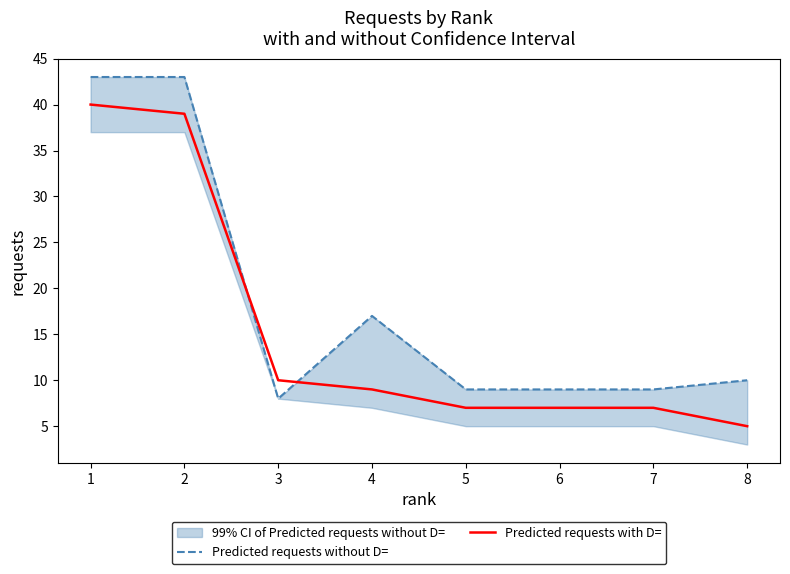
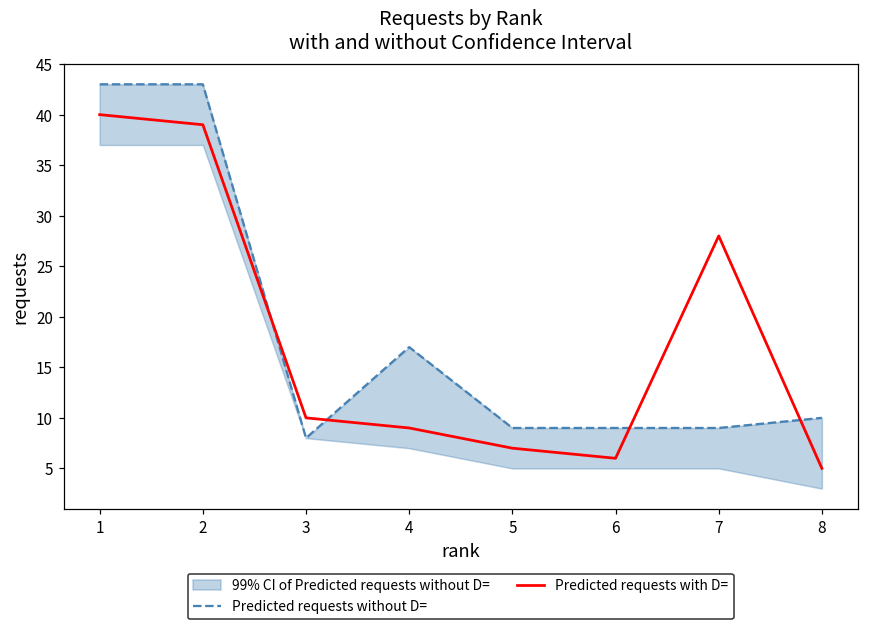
  {
    "99% CI of Predicted requests without D=": {
      "1": 43,
      "2": 43,
      "3": 8,
      "4": 17,
      "5": 9,
      "6": 9,
      "7": 9,
      "8": 10
    },
    "Predicted requests with D=": {
      "1": 40,
      "2": 39,
      "3": 10,
      "4": 9,
      "5": 7,
-     "6": 7,
-     "7": 7,
+     "6": 6,
+     "7": 28,
      "8": 5
    }
  }
